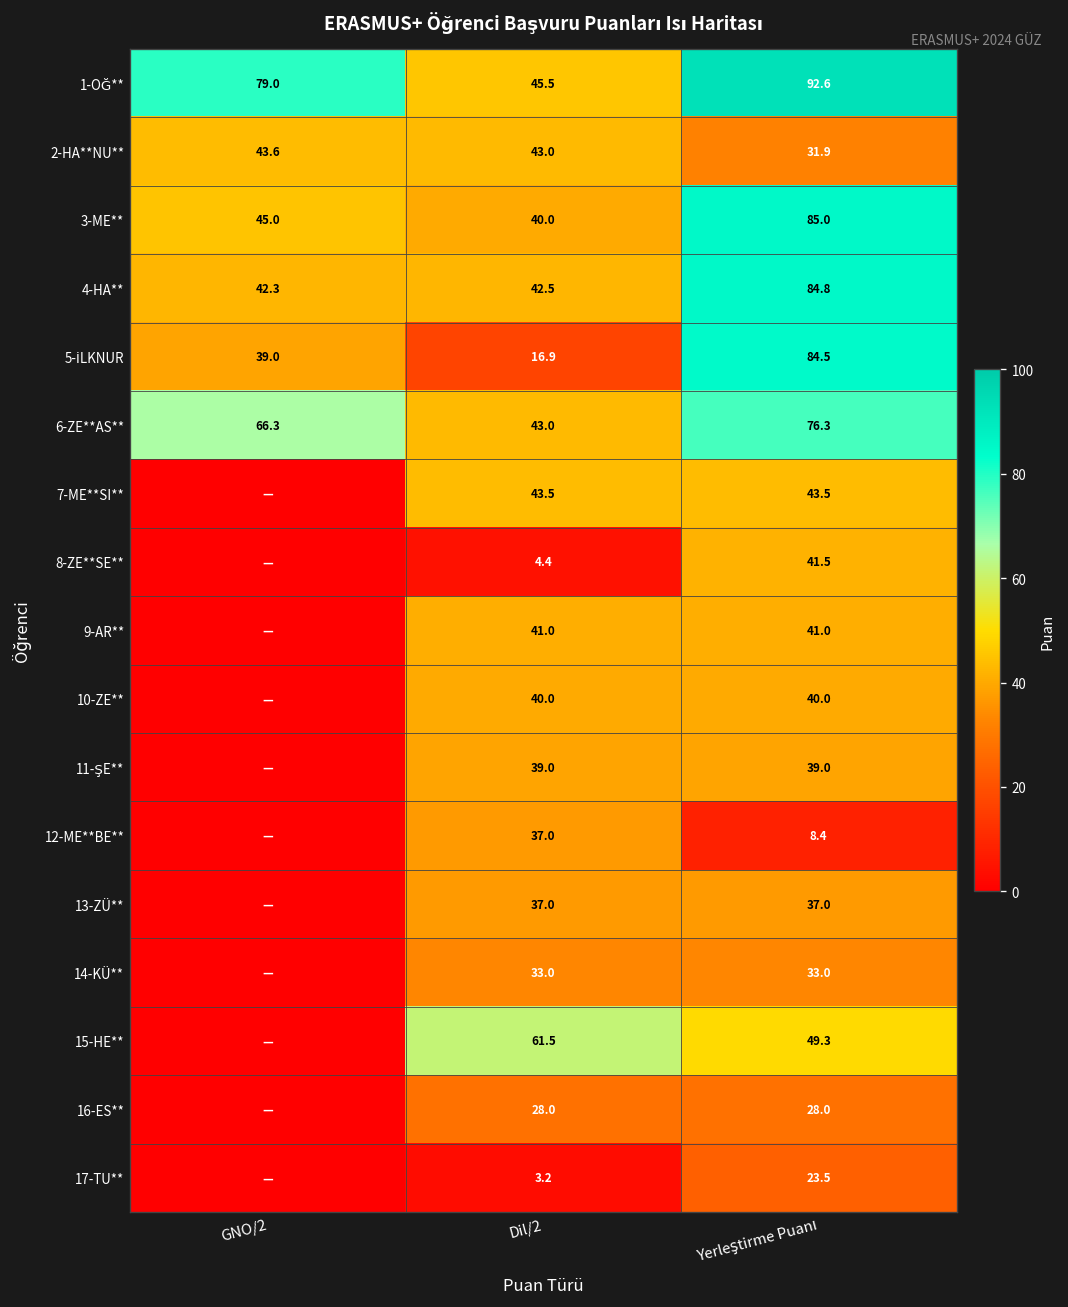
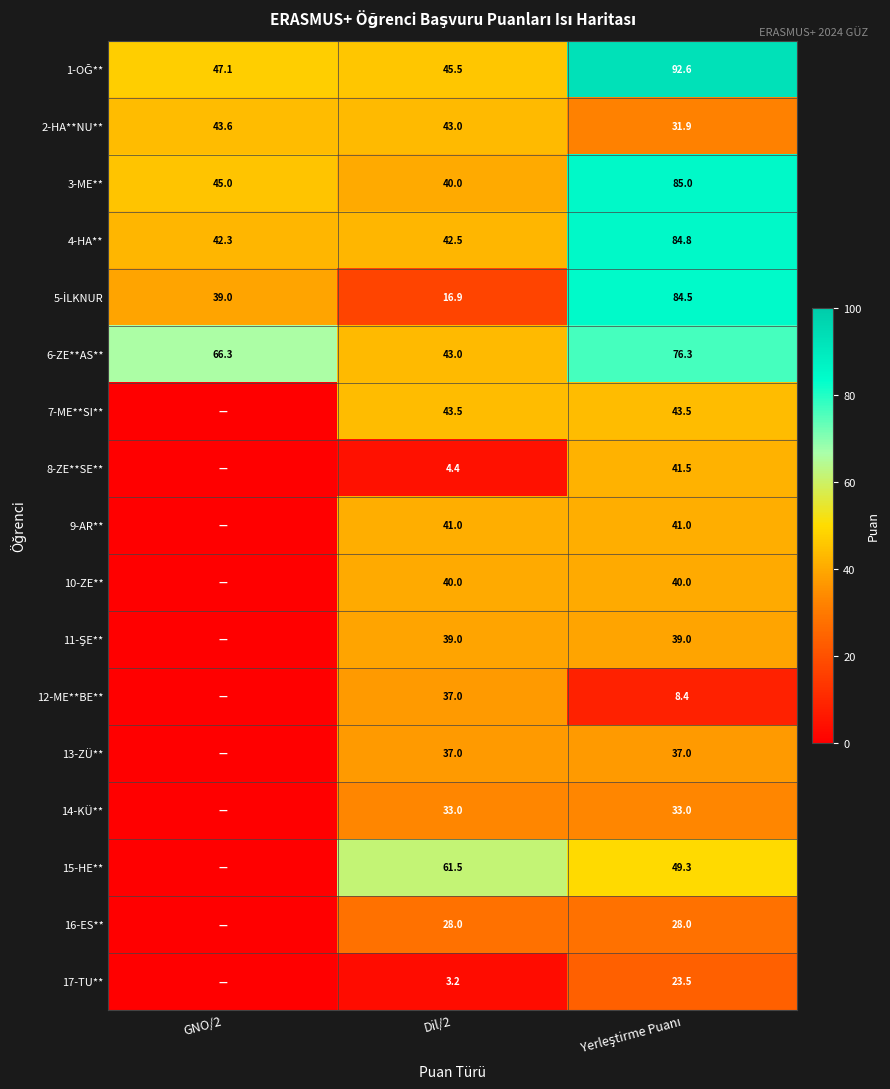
  {
    "1-OĞ**": {
-     "GNO/2": 79.0,
+     "GNO/2": 47.1,
      "Dil/2": 45.5,
      "Yerleştirme Puanı": 92.6
    },
    "2-HA**NU**": {
      "GNO/2": 43.6,
      "Dil/2": 43.0,
      "Yerleştirme Puanı": 31.9
    },
    "3-ME**": {
      "GNO/2": 45.0,
      "Dil/2": 40.0,
      "Yerleştirme Puanı": 85.0
    },
    "4-HA**": {
      "GNO/2": 42.3,
      "Dil/2": 42.5,
      "Yerleştirme Puanı": 84.8
    },
    "5-İLKNUR": {
      "GNO/2": 39.0,
      "Dil/2": 16.9,
      "Yerleştirme Puanı": 84.5
    },
    "6-ZE**AS**": {
      "GNO/2": 66.3,
      "Dil/2": 43.0,
      "Yerleştirme Puanı": 76.3
    },
    "7-ME**SI**": {
      "Dil/2": 43.5,
      "Yerleştirme Puanı": 43.5
    },
    "8-ZE**SE**": {
      "Dil/2": 4.4,
      "Yerleştirme Puanı": 41.5
    },
    "9-AR**": {
      "Dil/2": 41.0,
      "Yerleştirme Puanı": 41.0
    },
    "10-ZE**": {
      "Dil/2": 40.0,
      "Yerleştirme Puanı": 40.0
    },
    "11-ŞE**": {
      "Dil/2": 39.0,
      "Yerleştirme Puanı": 39.0
    },
    "12-ME**BE**": {
      "Dil/2": 37.0,
      "Yerleştirme Puanı": 8.4
    },
    "13-ZÜ**": {
      "Dil/2": 37.0,
      "Yerleştirme Puanı": 37.0
    },
    "14-KÜ**": {
      "Dil/2": 33.0,
      "Yerleştirme Puanı": 33.0
    },
    "15-HE**": {
      "Dil/2": 61.5,
      "Yerleştirme Puanı": 49.3
    },
    "16-ES**": {
      "Dil/2": 28.0,
      "Yerleştirme Puanı": 28.0
    },
    "17-TU**": {
      "Dil/2": 3.2,
      "Yerleştirme Puanı": 23.5
    }
  }
